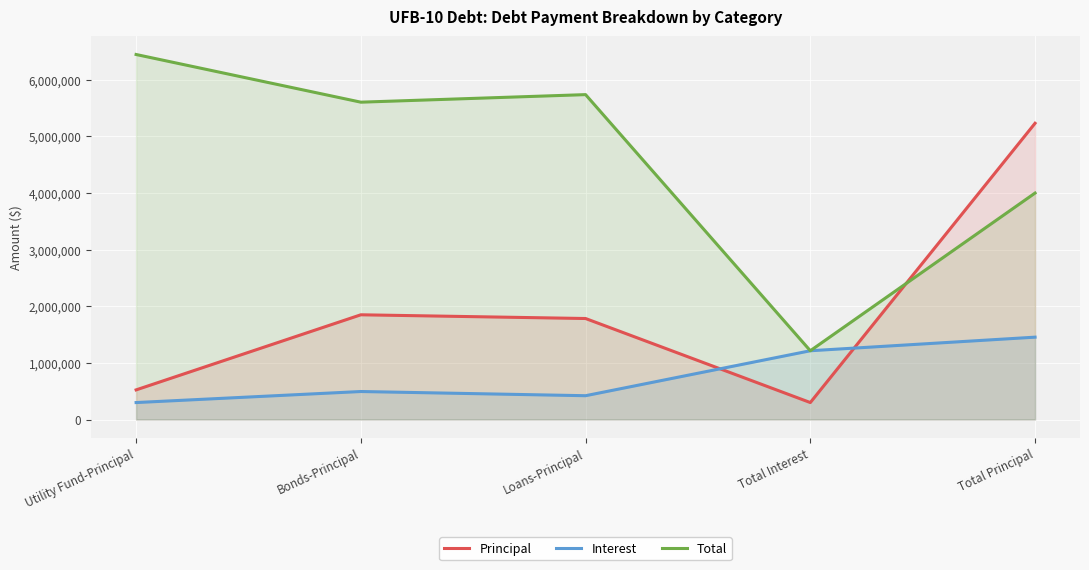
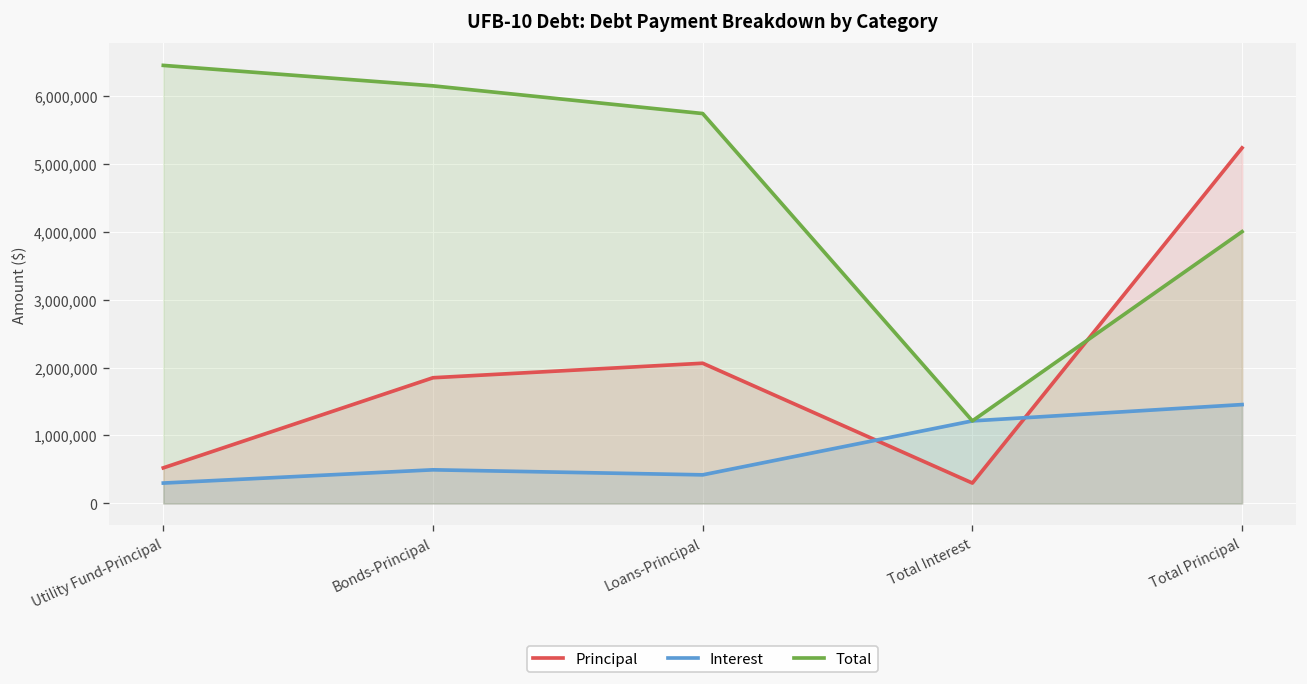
  {
    "Principal": {
      "Utility Fund-Principal": "500,000",
      "Bonds-Principal": "1,900,000",
-     "Loans-Principal": "1,800,000",
+     "Loans-Principal": "2,100,000",
      "Total Interest": "300,000",
      "Total Principal": "5,200,000"
    },
    "Interest": {
      "Utility Fund-Principal": "300,000",
      "Bonds-Principal": "500,000",
      "Loans-Principal": "400,000",
      "Total Principal": "1,500,000"
    },
    "Total": {
      "Utility Fund-Principal": "6,400,000",
-     "Bonds-Principal": "5,600,000",
+     "Bonds-Principal": "6,100,000",
      "Loans-Principal": "5,700,000",
      "Total Principal": "4,000,000"
    }
  }
